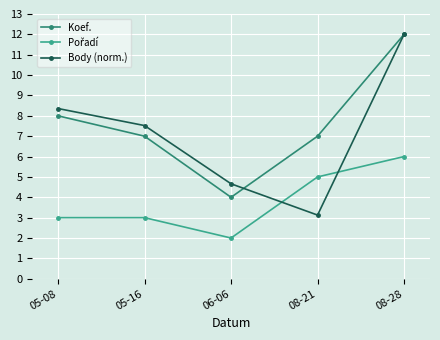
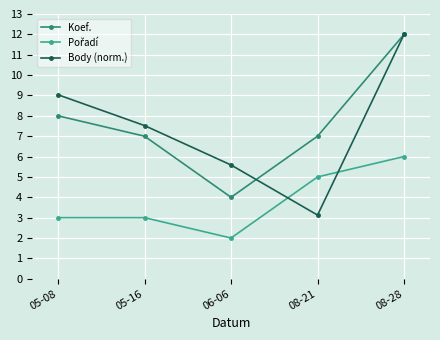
  {
    "Body (norm.)": {
-     "05-08": 8.4,
+     "05-08": 9.0,
      "05-16": 7.5,
-     "06-06": 4.7,
+     "06-06": 5.6,
      "08-21": 3.1
    }
  }
